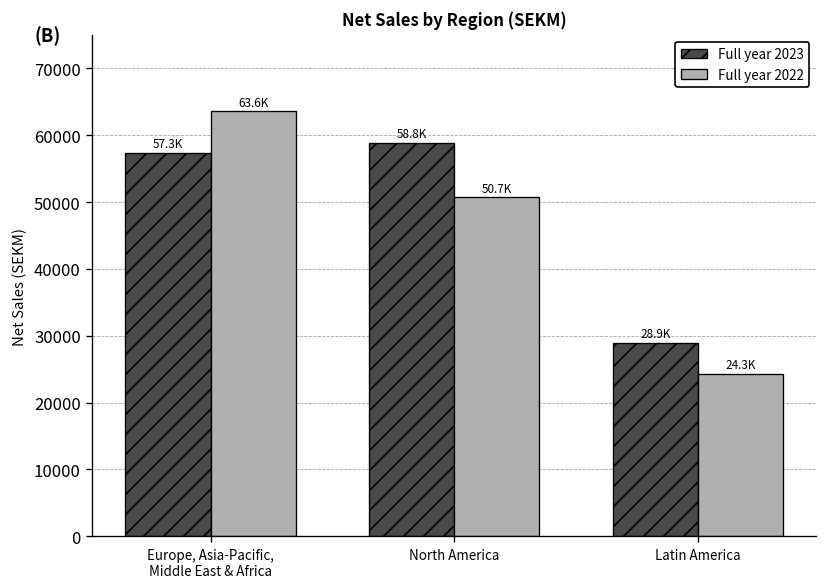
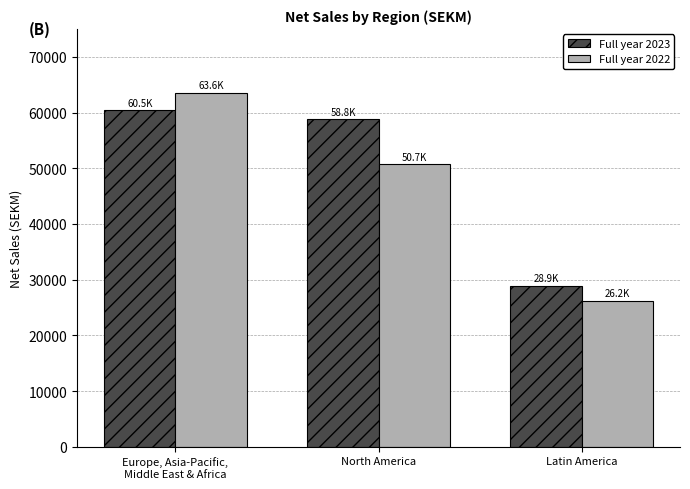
  {
    "Full year 2023": {
-     "Europe, Asia-Pacific, Middle East & Africa": "57.3K",
+     "Europe, Asia-Pacific, Middle East & Africa": "60.5K",
      "North America": "58.8K",
      "Latin America": "28.9K"
    },
    "Full year 2022": {
      "Europe, Asia-Pacific, Middle East & Africa": "63.6K",
      "North America": "50.7K",
-     "Latin America": "24.3K"
+     "Latin America": "26.2K"
    }
  }
